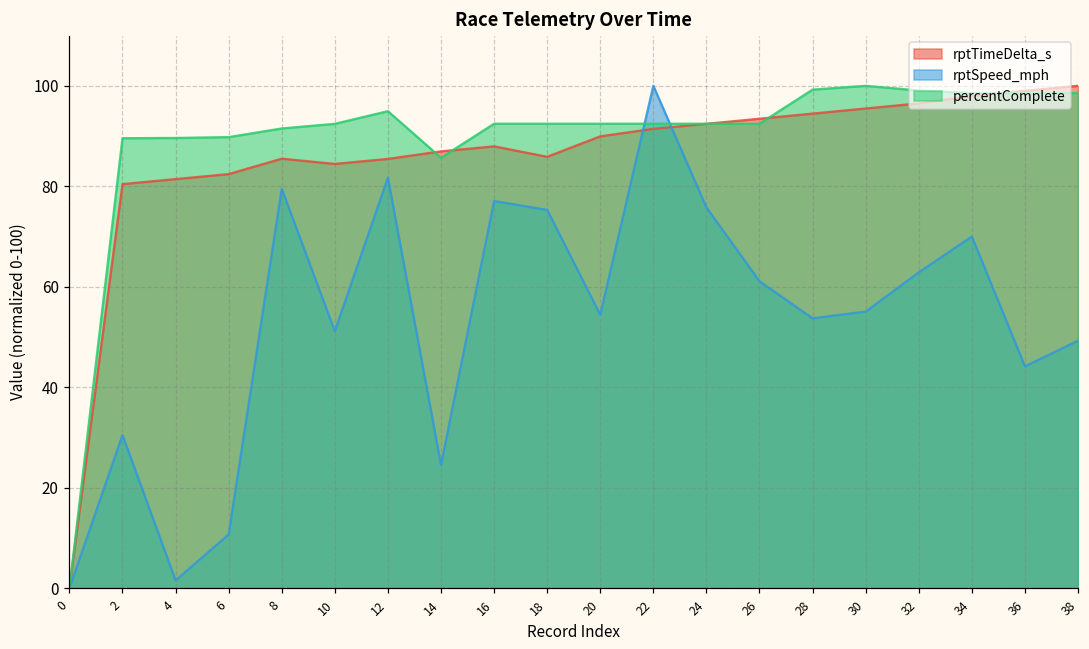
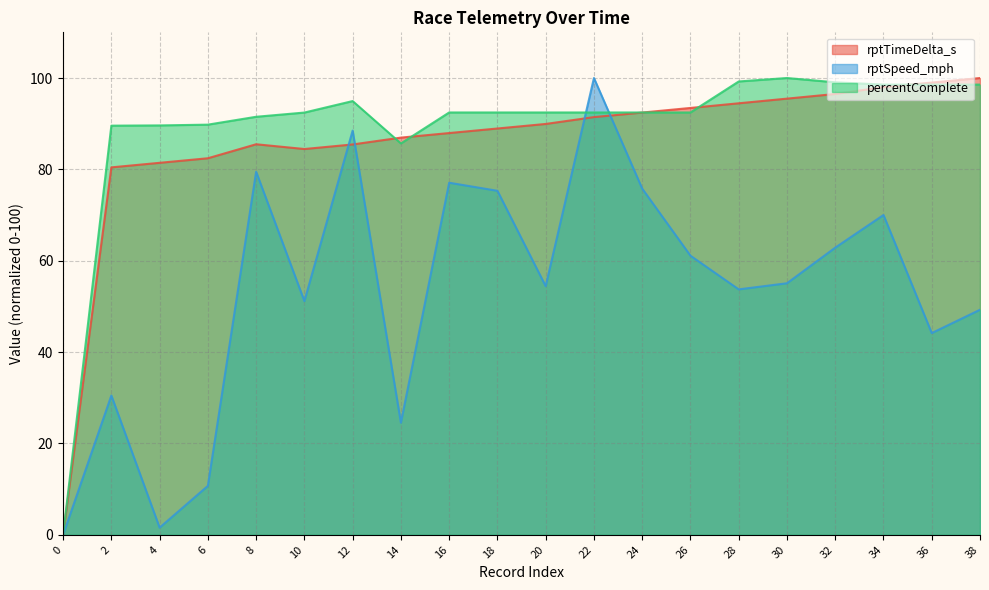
  {
    "rptTimeDelta_s": {
      "2": 80,
      "4": 81,
      "6": 82,
      "8": 85,
      "10": 84,
      "12": 85,
      "14": 87,
      "16": 88,
-     "18": 86,
+     "18": 89,
      "20": 90,
      "22": 91,
      "26": 93,
      "28": 94,
      "30": 95,
      "38": 100
    },
    "rptSpeed_mph": {
      "2": 30,
      "4": 2,
      "6": 11,
      "8": 79,
      "10": 51,
-     "12": 82,
+     "12": 88,
      "14": 25,
      "16": 77,
      "18": 75,
      "20": 54,
      "22": 100,
      "24": 76,
      "26": 61,
      "28": 54,
      "30": 55,
      "32": 63,
      "34": 70,
      "36": 44,
      "38": 49
    },
    "percentComplete": {
      "2": 90,
      "4": 90,
      "6": 90,
      "8": 92,
      "10": 92,
      "12": 95,
      "14": 86,
      "16": 92,
      "18": 92,
      "20": 92,
      "22": 92,
      "26": 92,
      "28": 99,
      "30": 100,
      "38": 99
    }
  }
